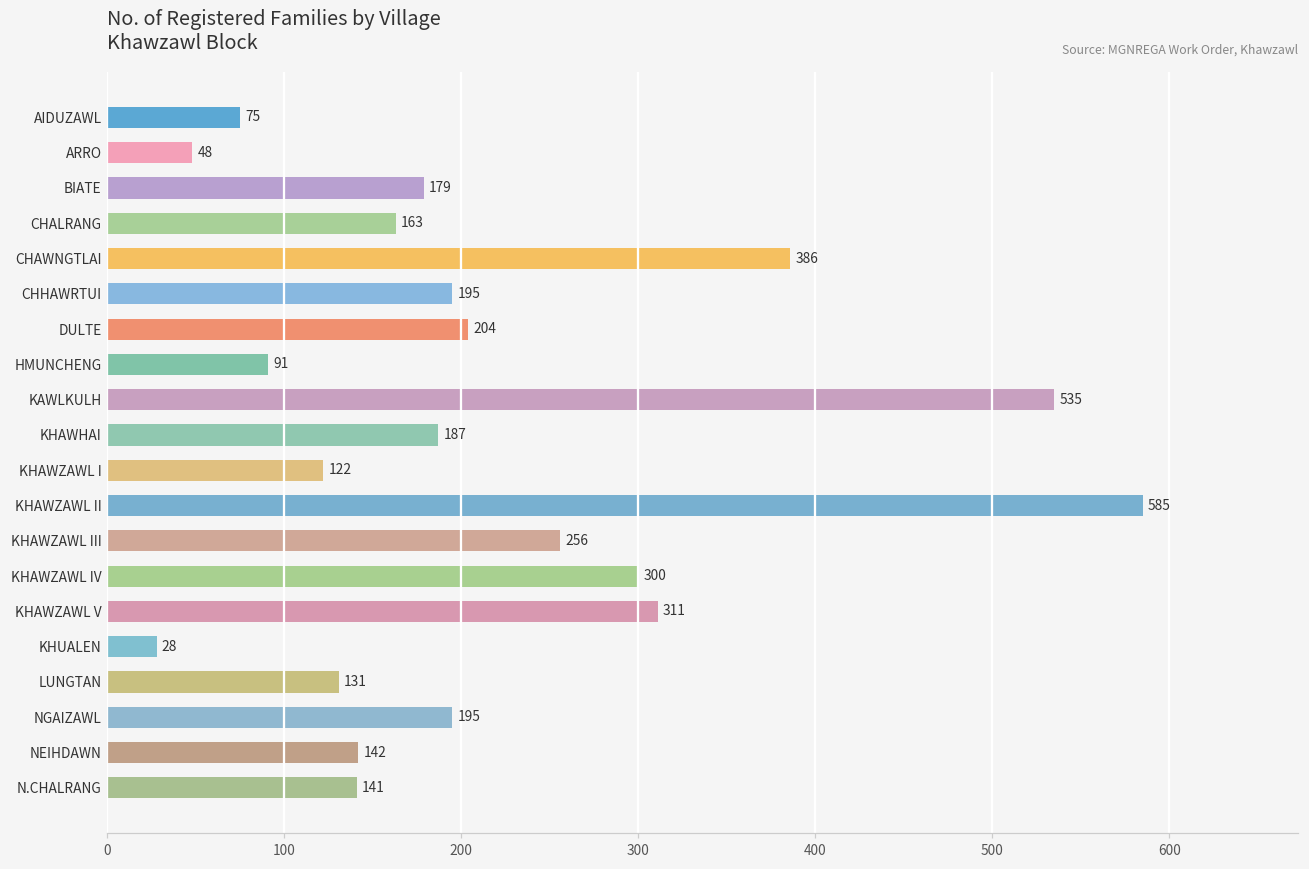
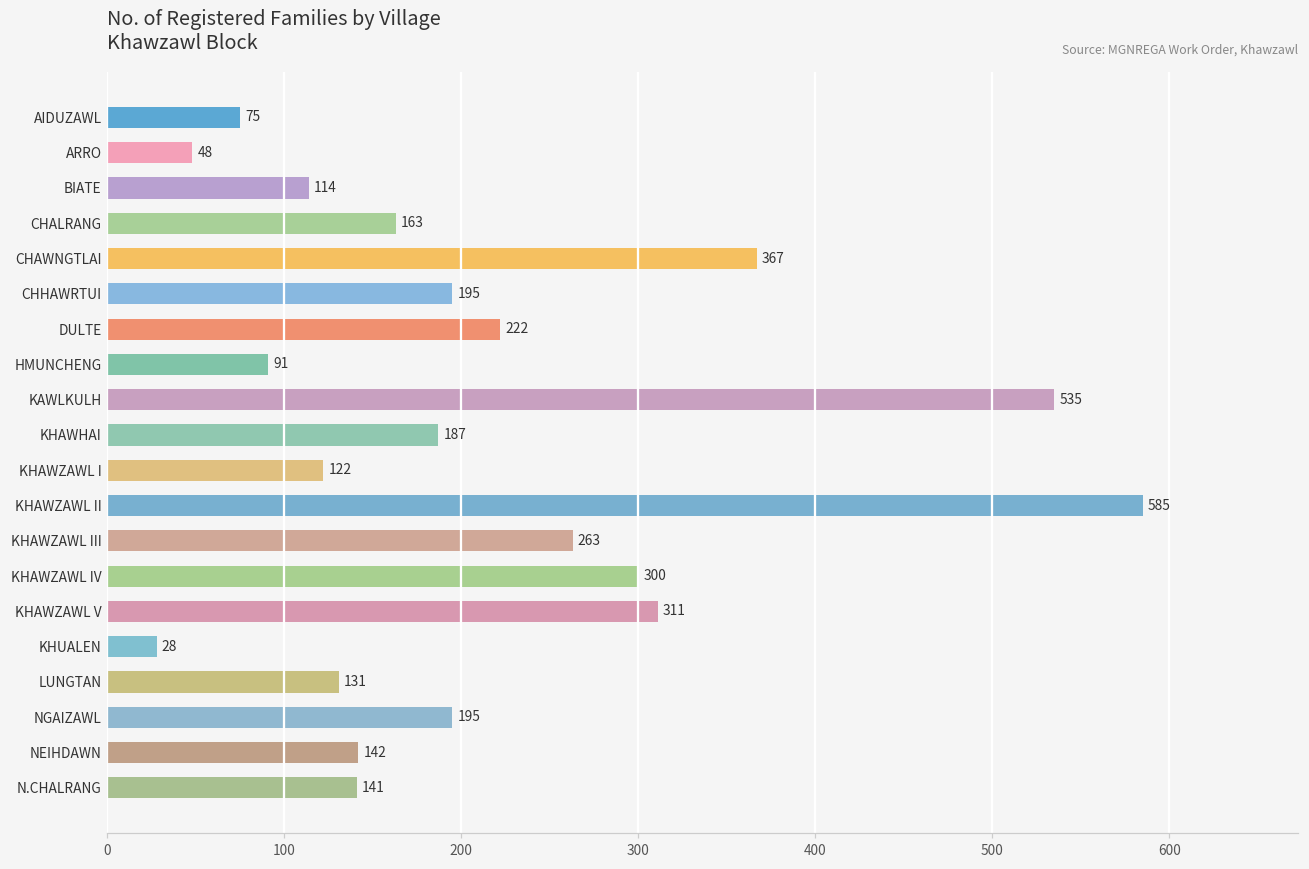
  {
    "AIDUZAWL": 75,
    "ARRO": 48,
-   "BIATE": 179,
+   "BIATE": 114,
    "CHALRANG": 163,
-   "CHAWNGTLAI": 386,
+   "CHAWNGTLAI": 367,
    "CHHAWRTUI": 195,
-   "DULTE": 204,
+   "DULTE": 222,
    "HMUNCHENG": 91,
    "KAWLKULH": 535,
    "KHAWHAI": 187,
    "KHAWZAWL I": 122,
    "KHAWZAWL II": 585,
-   "KHAWZAWL III": 256,
+   "KHAWZAWL III": 263,
    "KHAWZAWL IV": 300,
    "KHAWZAWL V": 311,
    "KHUALEN": 28,
    "LUNGTAN": 131,
    "NGAIZAWL": 195,
    "NEIHDAWN": 142,
    "N.CHALRANG": 141
  }
